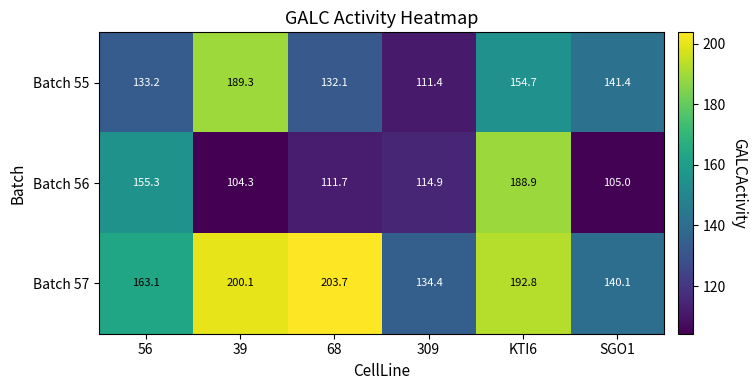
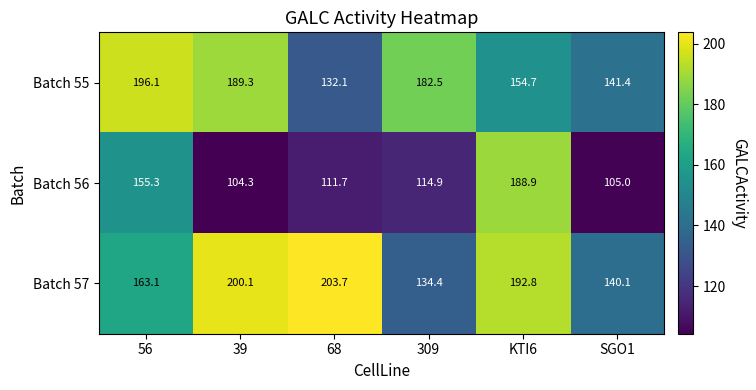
  {
    "Batch 55": {
-     "56": 133.2,
+     "56": 196.1,
      "39": 189.3,
      "68": 132.1,
-     "309": 111.4,
+     "309": 182.5,
      "KTI6": 154.7,
      "SGO1": 141.4
    },
    "Batch 56": {
      "56": 155.3,
      "39": 104.3,
      "68": 111.7,
      "309": 114.9,
      "KTI6": 188.9,
      "SGO1": 105.0
    },
    "Batch 57": {
      "56": 163.1,
      "39": 200.1,
      "68": 203.7,
      "309": 134.4,
      "KTI6": 192.8,
      "SGO1": 140.1
    }
  }
